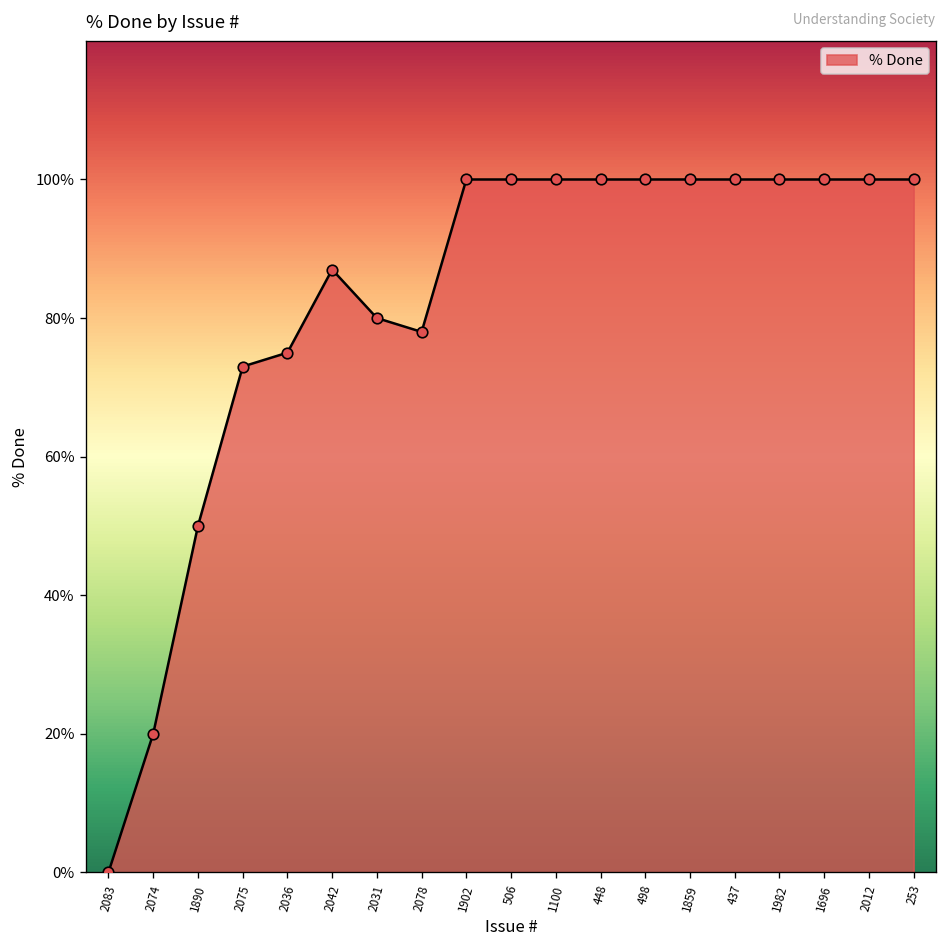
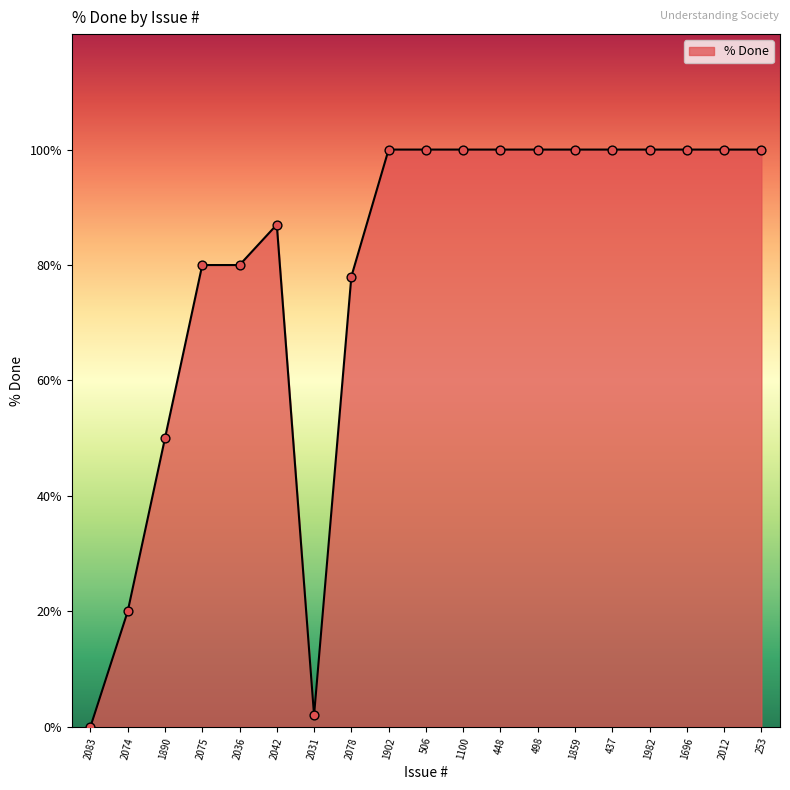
  {
    "2083": "0%",
    "2074": "20%",
    "1890": "50%",
-   "2075": "73%",
-   "2036": "75%",
+   "2075": "80%",
+   "2036": "80%",
    "2042": "87%",
-   "2031": "80%",
+   "2031": "2%",
    "2078": "78%",
    "1902": "100%",
    "506": "100%",
    "1100": "100%",
    "448": "100%",
    "498": "100%",
    "1859": "100%",
    "437": "100%",
    "1982": "100%",
    "1696": "100%",
    "2012": "100%",
    "253": "100%"
  }
